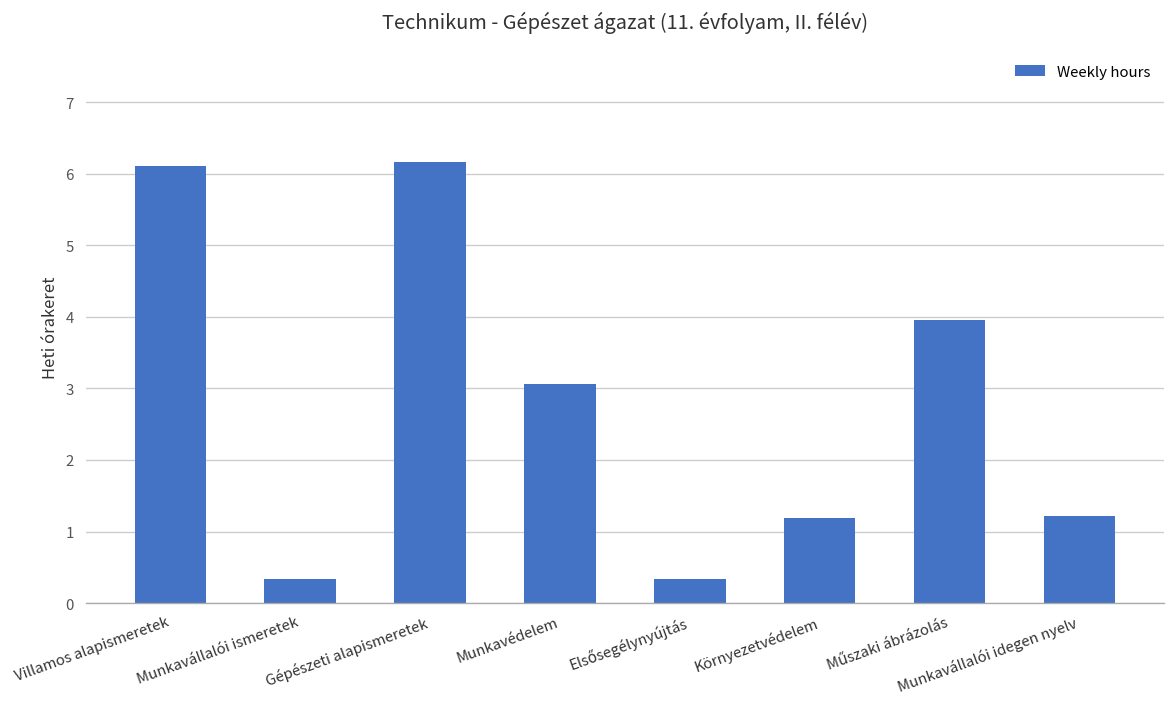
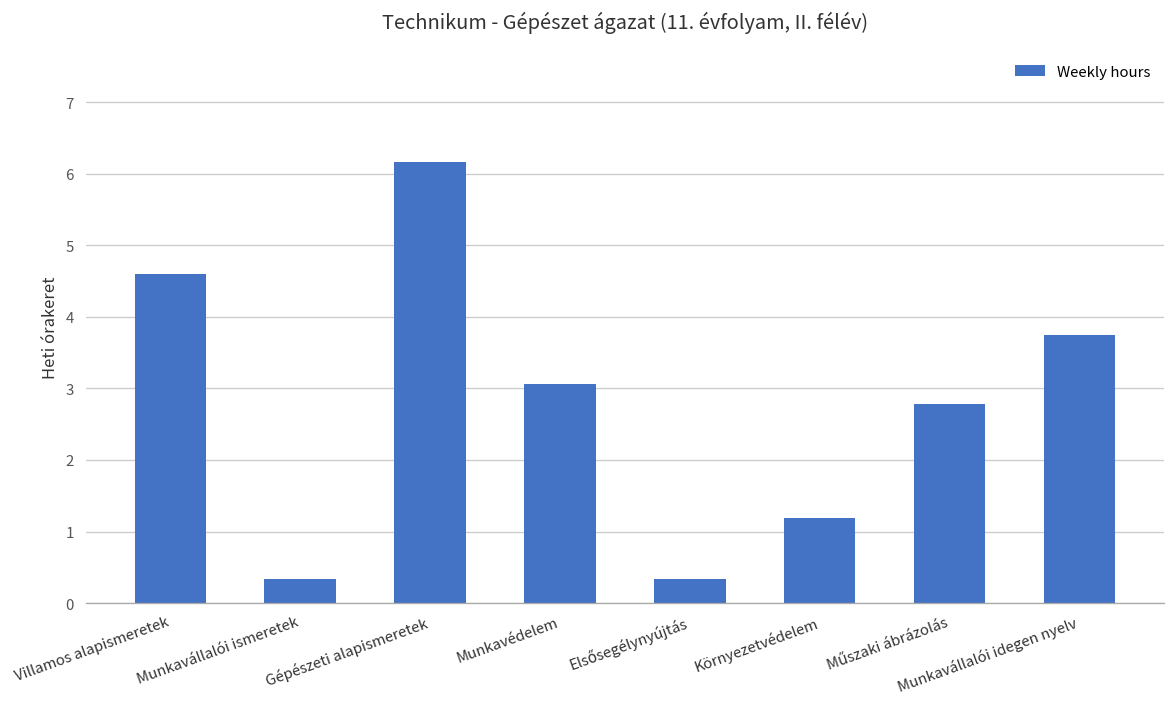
  {
-   "Villamos alapismeretek": 6.1,
+   "Villamos alapismeretek": 4.6,
    "Munkavállalói ismeretek": 0.3,
    "Gépészeti alapismeretek": 6.2,
    "Munkavédelem": 3.1,
    "Elsősegélynyújtás": 0.3,
    "Környezetvédelem": 1.2,
-   "Műszaki ábrázolás": 4.0,
-   "Munkavállalói idegen nyelv": 1.2
+   "Műszaki ábrázolás": 2.8,
+   "Munkavállalói idegen nyelv": 3.7
  }
